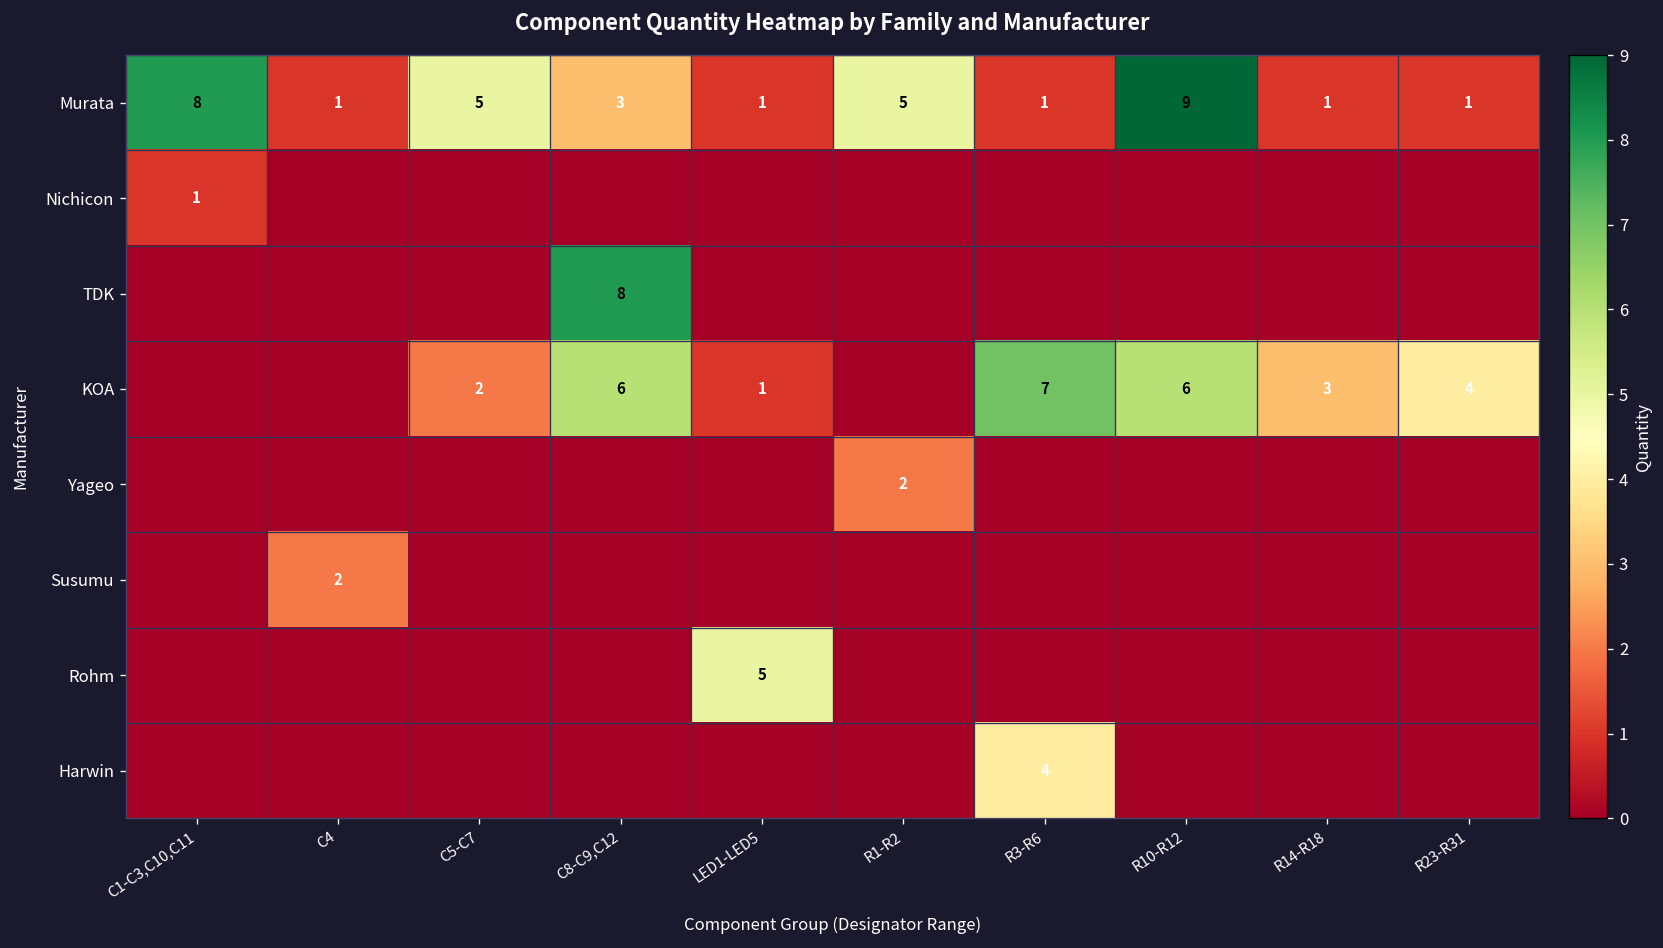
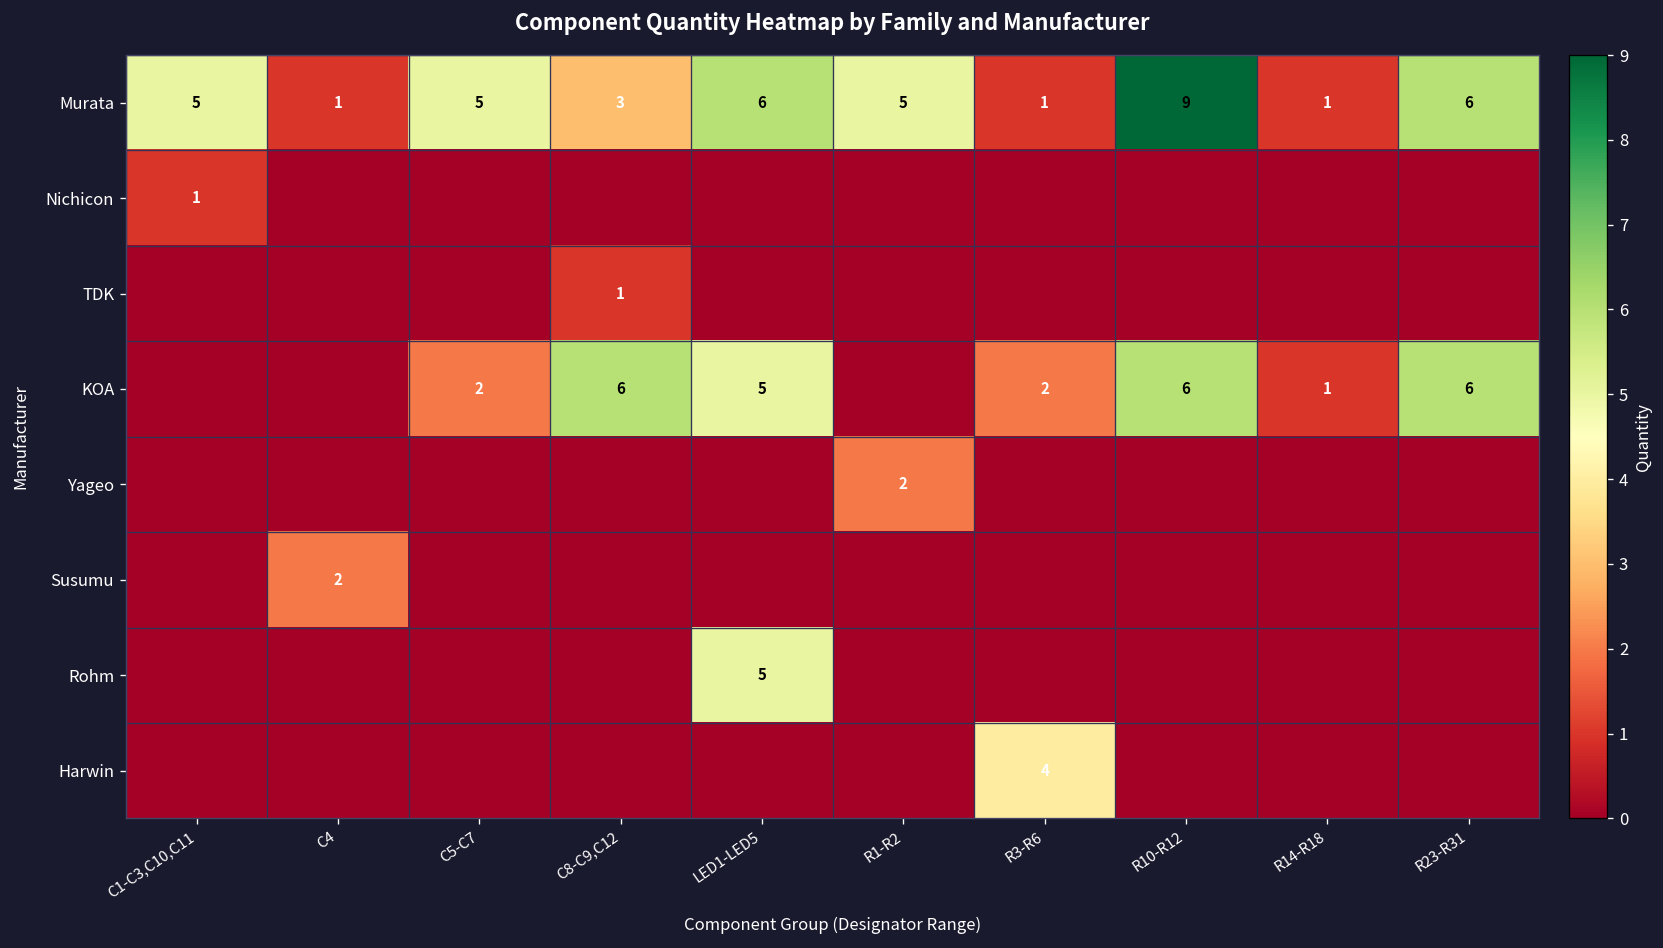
  {
    "Murata": {
-     "C1-C3,C10,C11": 8,
+     "C1-C3,C10,C11": 5,
      "C4": 1,
      "C5-C7": 5,
      "C8-C9,C12": 3,
-     "LED1-LED5": 1,
+     "LED1-LED5": 6,
      "R1-R2": 5,
      "R3-R6": 1,
      "R10-R12": 9,
      "R14-R18": 1,
-     "R23-R31": 1
+     "R23-R31": 6
    },
    "Nichicon": {
      "C1-C3,C10,C11": 1
    },
    "TDK": {
-     "C8-C9,C12": 8
+     "C8-C9,C12": 1
    },
    "KOA": {
      "C5-C7": 2,
      "C8-C9,C12": 6,
-     "LED1-LED5": 1,
-     "R3-R6": 7,
+     "LED1-LED5": 5,
+     "R3-R6": 2,
      "R10-R12": 6,
-     "R14-R18": 3,
-     "R23-R31": 4
+     "R14-R18": 1,
+     "R23-R31": 6
    },
    "Yageo": {
      "R1-R2": 2
    },
    "Susumu": {
      "C4": 2
    },
    "Rohm": {
      "LED1-LED5": 5
    },
    "Harwin": {
      "R3-R6": 4
    }
  }
